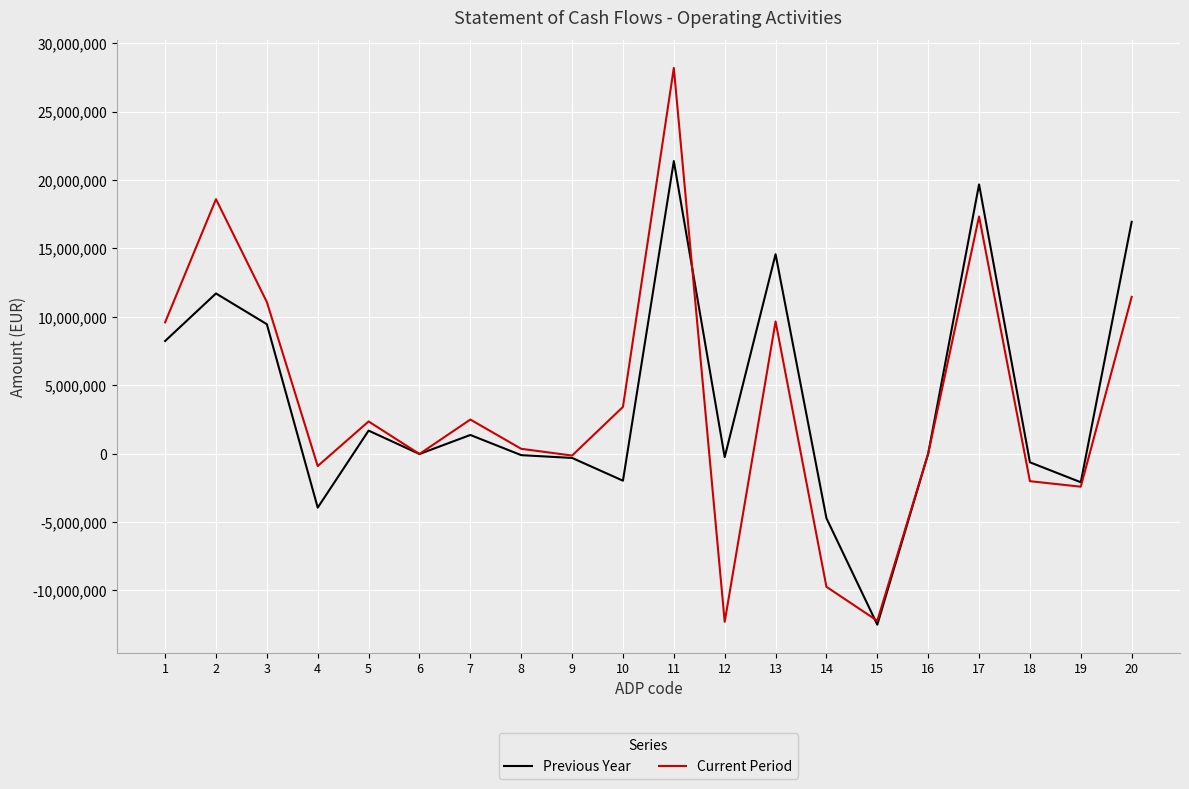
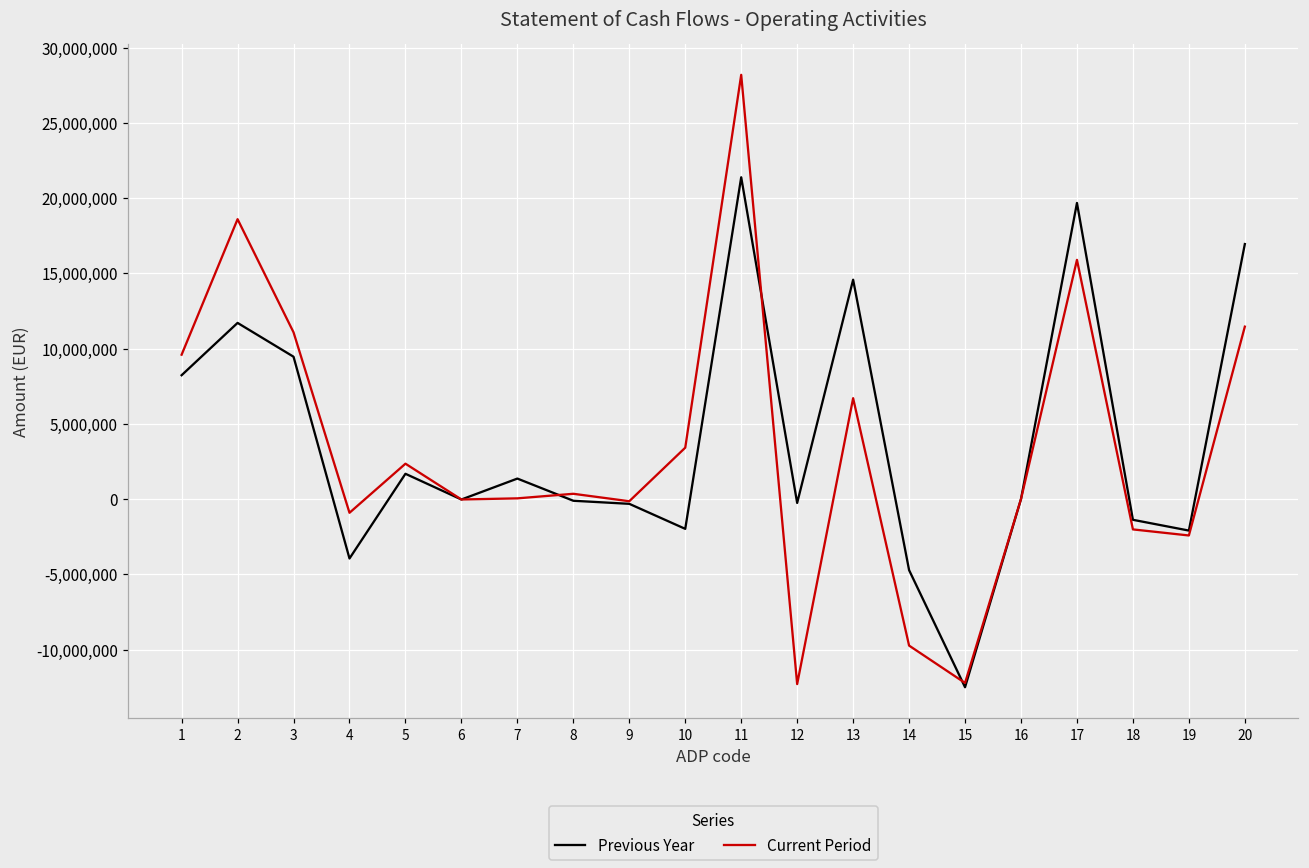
  {
    "Previous Year": {
      "1": "8,200,000",
      "2": "11,700,000",
      "3": "9,500,000",
      "4": "-3,900,000",
      "5": "1,700,000",
      "7": "1,400,000",
      "8": "-100,000",
      "10": "-2,000,000",
      "11": "21,400,000",
      "12": "-300,000",
      "13": "14,600,000",
      "14": "-4,700,000",
      "15": "-12,500,000",
      "17": "19,700,000",
-     "18": "-600,000",
+     "18": "-1,400,000",
      "19": "-2,100,000",
      "20": "16,900,000"
    },
    "Current Period": {
      "1": "9,600,000",
      "2": "18,600,000",
      "3": "11,100,000",
      "4": "-900,000",
      "5": "2,300,000",
-     "7": "2,500,000",
+     "7": "0",
      "8": "300,000",
      "10": "3,400,000",
      "11": "28,200,000",
      "12": "-12,300,000",
-     "13": "9,700,000",
+     "13": "6,700,000",
      "14": "-9,700,000",
      "15": "-12,200,000",
-     "17": "17,300,000",
+     "17": "15,900,000",
      "18": "-2,000,000",
      "19": "-2,400,000",
      "20": "11,500,000"
    }
  }
